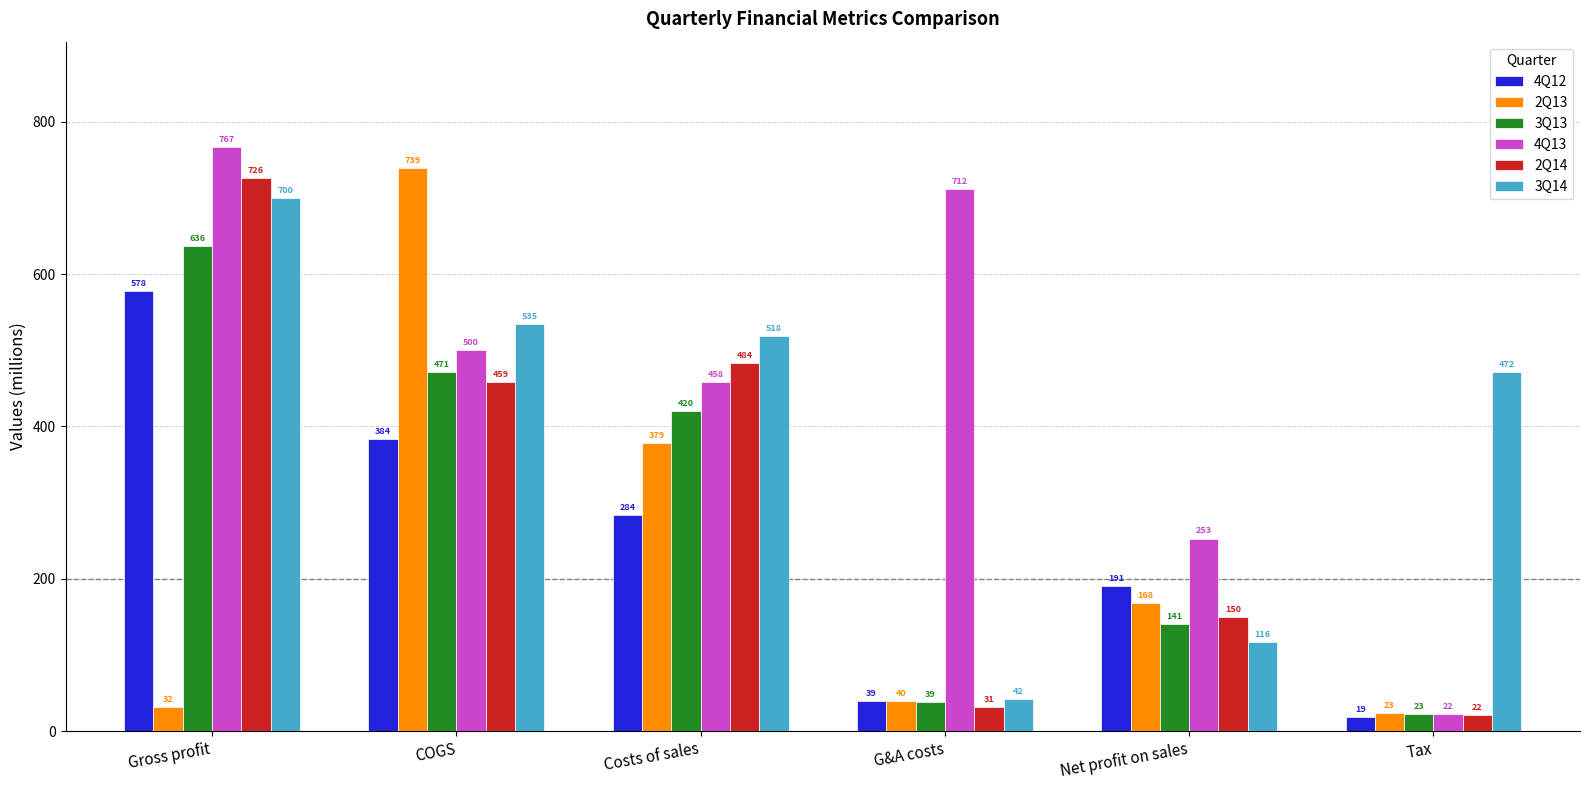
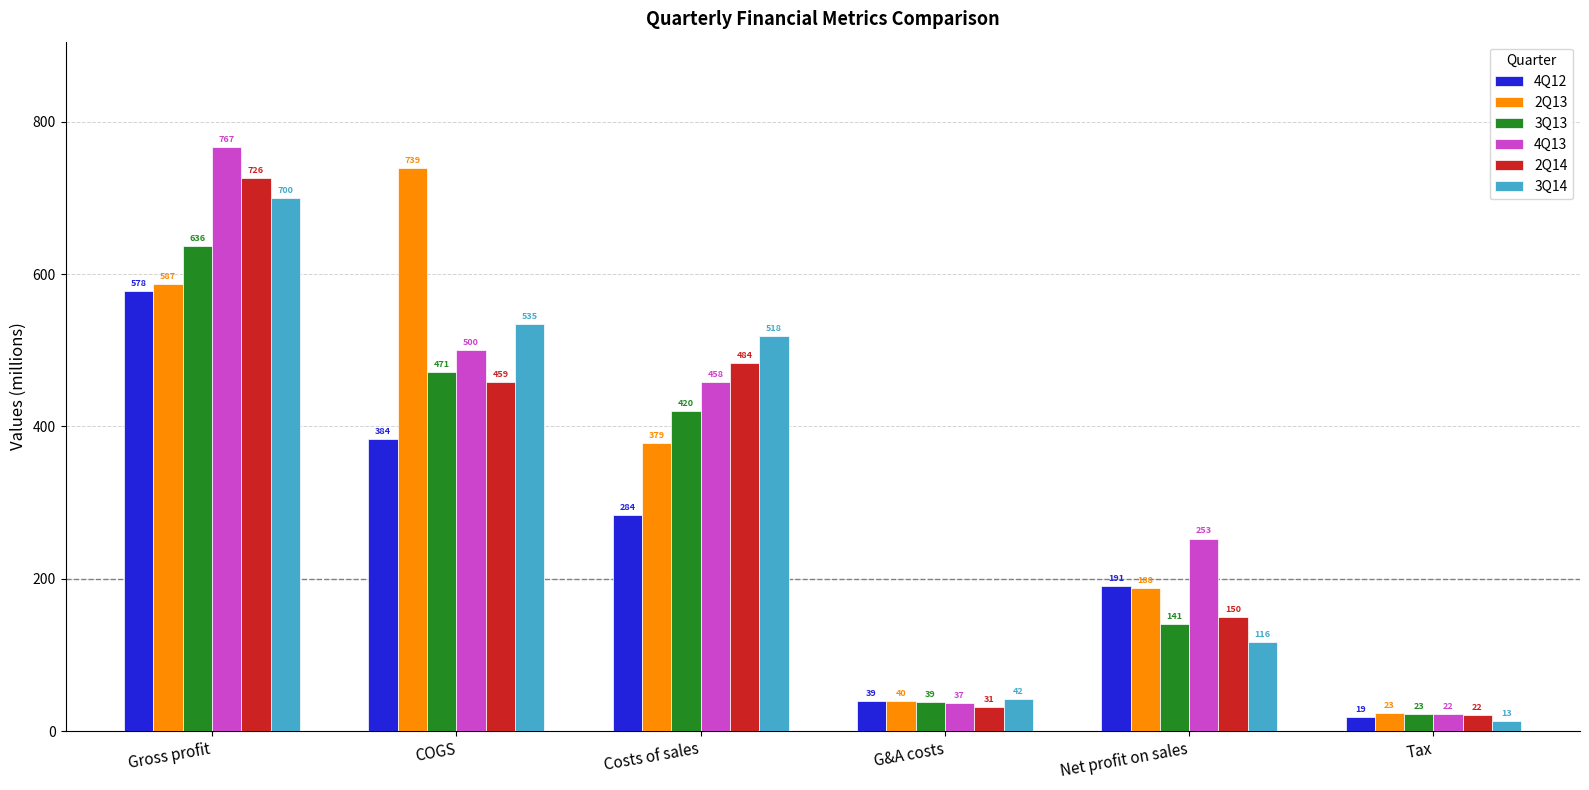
  {
    "4Q12": {
      "Gross profit": 578,
      "COGS": 384,
      "Costs of sales": 284,
      "G&A costs": 39,
      "Net profit on sales": 191,
      "Tax": 19
    },
    "2Q13": {
-     "Gross profit": 32,
+     "Gross profit": 587,
      "COGS": 739,
      "Costs of sales": 379,
      "G&A costs": 40,
-     "Net profit on sales": 168,
+     "Net profit on sales": 188,
      "Tax": 23
    },
    "3Q13": {
      "Gross profit": 636,
      "COGS": 471,
      "Costs of sales": 420,
      "G&A costs": 39,
      "Net profit on sales": 141,
      "Tax": 23
    },
    "4Q13": {
      "Gross profit": 767,
      "COGS": 500,
      "Costs of sales": 458,
-     "G&A costs": 712,
+     "G&A costs": 37,
      "Net profit on sales": 253,
      "Tax": 22
    },
    "2Q14": {
      "Gross profit": 726,
      "COGS": 459,
      "Costs of sales": 484,
      "G&A costs": 31,
      "Net profit on sales": 150,
      "Tax": 22
    },
    "3Q14": {
      "Gross profit": 700,
      "COGS": 535,
      "Costs of sales": 518,
      "G&A costs": 42,
      "Net profit on sales": 116,
-     "Tax": 472
+     "Tax": 13
    }
  }
